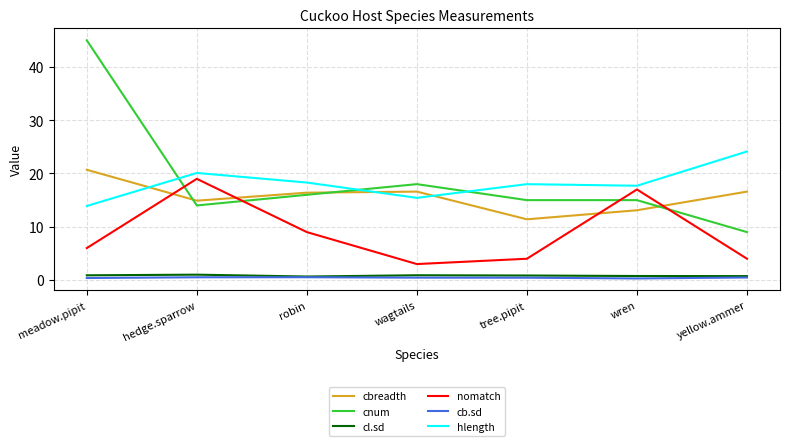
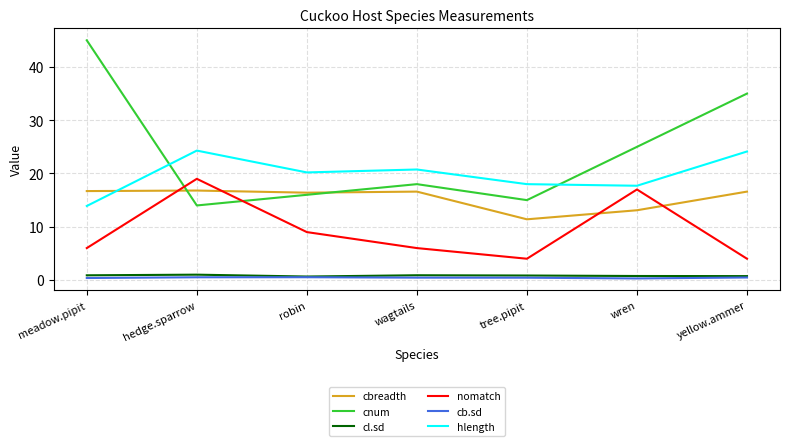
  {
    "cbreadth": {
-     "meadow.pipit": 21,
-     "hedge.sparrow": 15,
+     "meadow.pipit": 17,
+     "hedge.sparrow": 17,
      "wagtails": 17,
      "tree.pipit": 11,
      "wren": 13,
      "yellow.ammer": 17
    },
    "cnum": {
      "meadow.pipit": 45,
      "hedge.sparrow": 14,
      "wagtails": 18,
      "tree.pipit": 15,
-     "wren": 15,
-     "yellow.ammer": 9
+     "wren": 25,
+     "yellow.ammer": 35
    },
    "cl.sd": {
      "meadow.pipit": 1,
      "hedge.sparrow": 1
    },
    "nomatch": {
      "meadow.pipit": 6,
      "hedge.sparrow": 19,
      "robin": 9,
-     "wagtails": 3,
+     "wagtails": 6,
      "tree.pipit": 4,
      "wren": 17,
      "yellow.ammer": 4
    },
    "cb.sd": {
      "meadow.pipit": 0,
      "hedge.sparrow": 1
    },
    "hlength": {
      "meadow.pipit": 14,
-     "hedge.sparrow": 20,
-     "robin": 18,
-     "wagtails": 15,
+     "hedge.sparrow": 24,
+     "robin": 20,
+     "wagtails": 21,
      "tree.pipit": 18,
      "wren": 18,
      "yellow.ammer": 24
    }
  }
